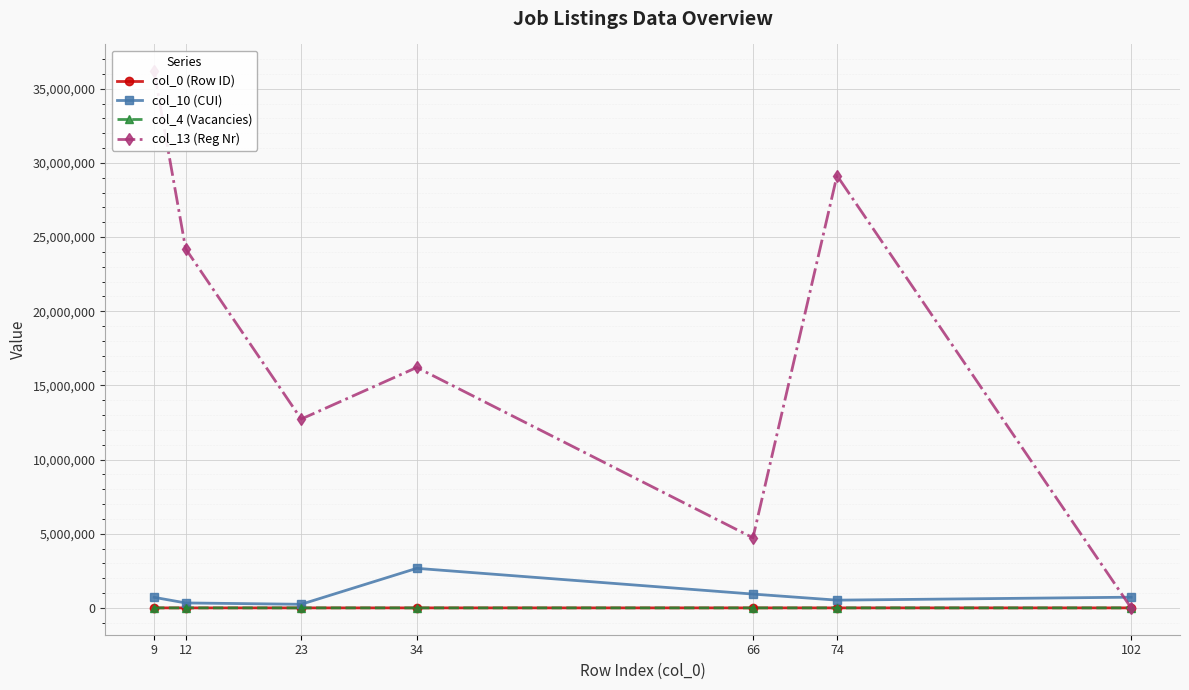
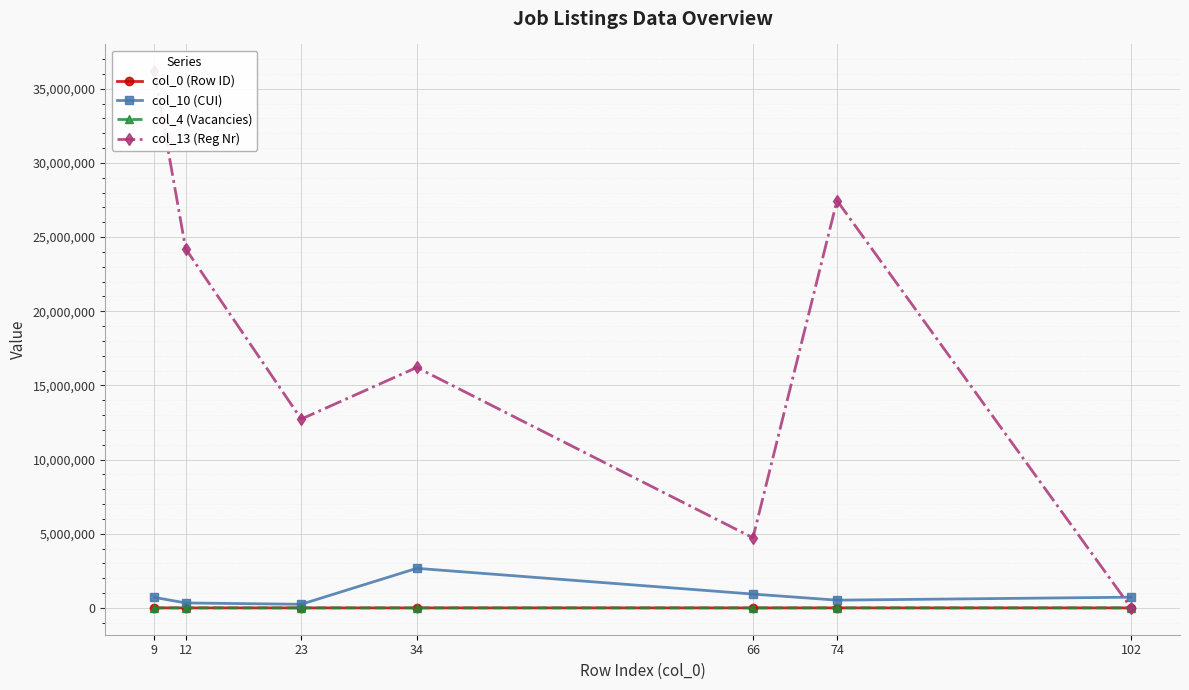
  {
    "col_4 (Vacancies)": {
      "9": "0",
      "12": "0",
      "23": "0",
      "34": "0",
      "66": "0",
      "74": "0"
    },
    "col_10 (CUI)": {
      "9": "700,000",
      "12": "300,000",
      "23": "200,000",
      "34": "2,700,000",
      "66": "900,000",
      "74": "500,000",
      "102": "700,000"
    },
    "col_13 (Reg Nr)": {
      "12": "24,200,000",
      "23": "12,700,000",
      "34": "16,200,000",
      "66": "4,700,000",
-     "74": "29,100,000"
+     "74": "27,500,000"
    }
  }
